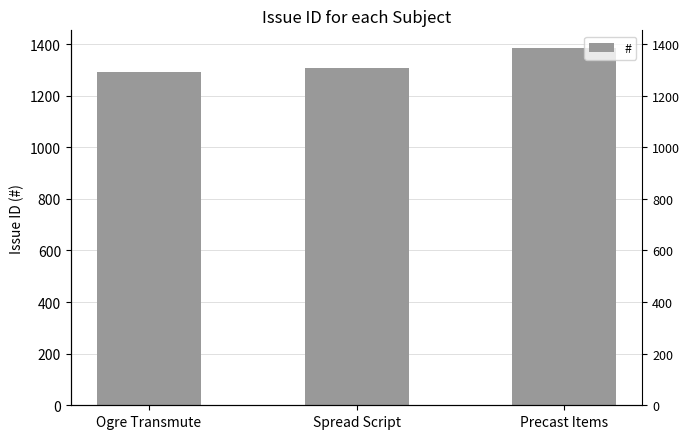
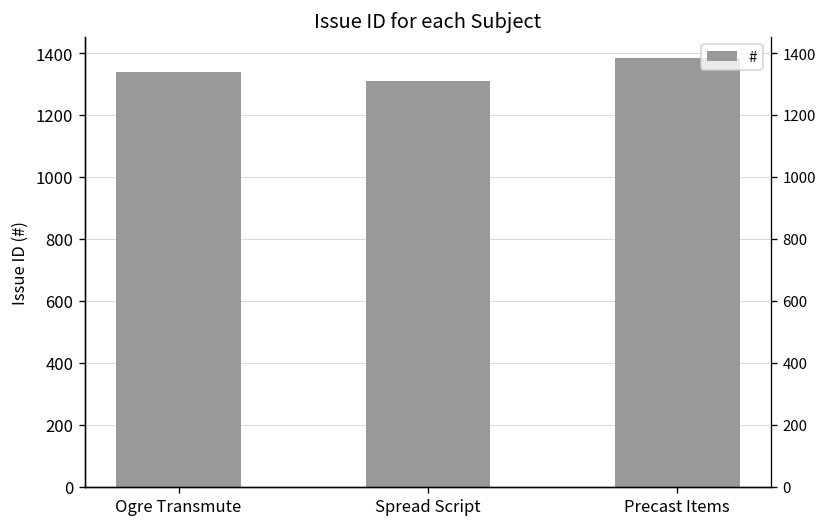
  {
-   "Ogre Transmute": 1290,
+   "Ogre Transmute": 1340,
    "Spread Script": 1310,
    "Precast Items": 1380
  }
